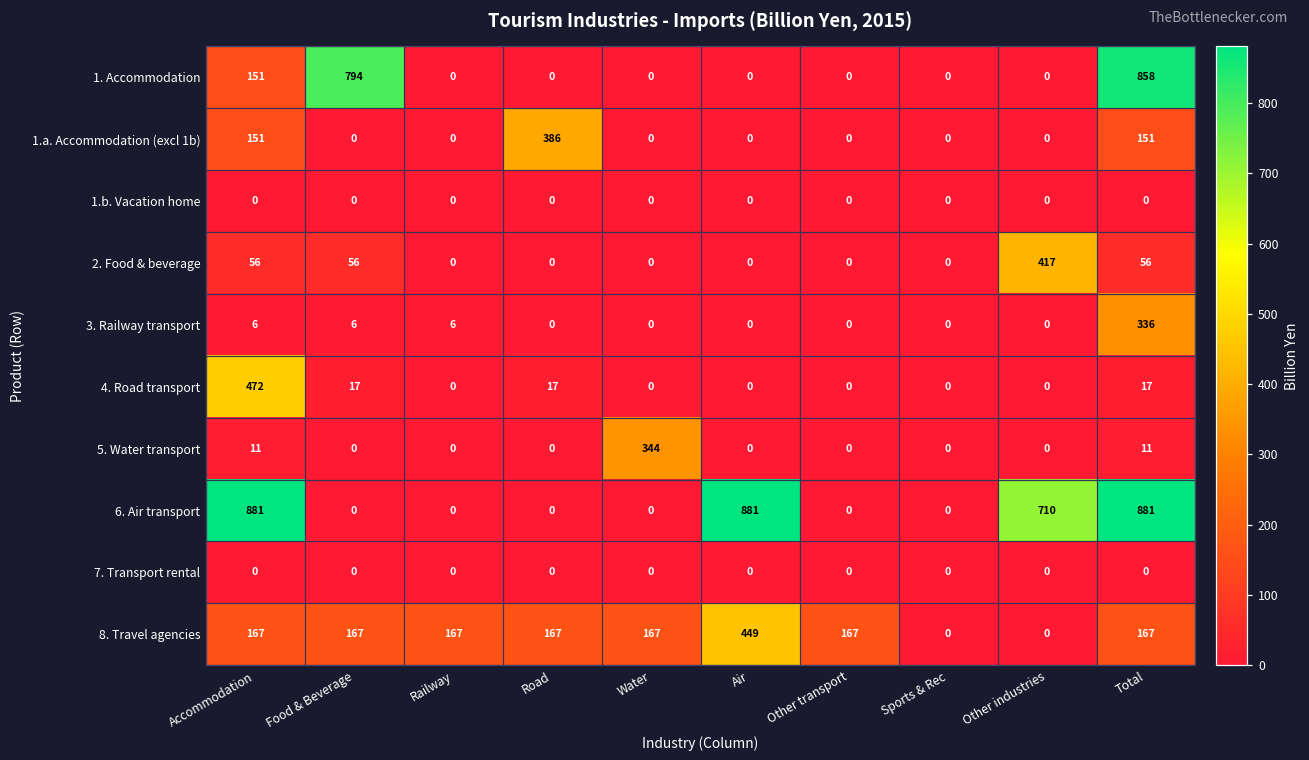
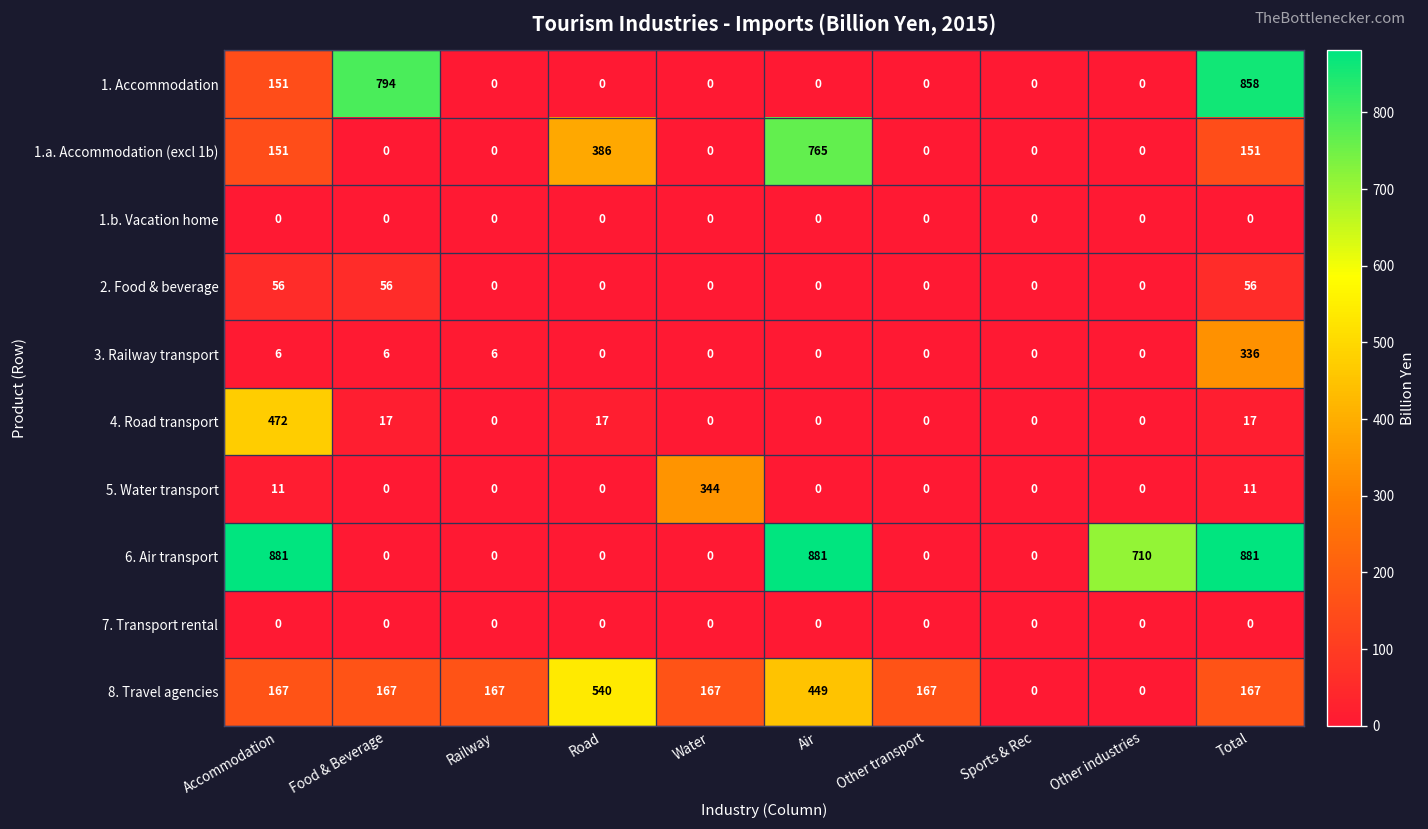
  {
    "1. Accommodation": {
      "Accommodation": 151,
      "Food & Beverage": 794,
      "Railway": 0,
      "Road": 0,
      "Water": 0,
      "Air": 0,
      "Other transport": 0,
      "Sports & Rec": 0,
      "Other industries": 0,
      "Total": 858
    },
    "1.a. Accommodation (excl 1b)": {
      "Accommodation": 151,
      "Food & Beverage": 0,
      "Railway": 0,
      "Road": 386,
      "Water": 0,
-     "Air": 0,
+     "Air": 765,
      "Other transport": 0,
      "Sports & Rec": 0,
      "Other industries": 0,
      "Total": 151
    },
    "1.b. Vacation home": {
      "Accommodation": 0,
      "Food & Beverage": 0,
      "Railway": 0,
      "Road": 0,
      "Water": 0,
      "Air": 0,
      "Other transport": 0,
      "Sports & Rec": 0,
      "Other industries": 0,
      "Total": 0
    },
    "2. Food & beverage": {
      "Accommodation": 56,
      "Food & Beverage": 56,
      "Railway": 0,
      "Road": 0,
      "Water": 0,
      "Air": 0,
      "Other transport": 0,
      "Sports & Rec": 0,
-     "Other industries": 417,
+     "Other industries": 0,
      "Total": 56
    },
    "3. Railway transport": {
      "Accommodation": 6,
      "Food & Beverage": 6,
      "Railway": 6,
      "Road": 0,
      "Water": 0,
      "Air": 0,
      "Other transport": 0,
      "Sports & Rec": 0,
      "Other industries": 0,
      "Total": 336
    },
    "4. Road transport": {
      "Accommodation": 472,
      "Food & Beverage": 17,
      "Railway": 0,
      "Road": 17,
      "Water": 0,
      "Air": 0,
      "Other transport": 0,
      "Sports & Rec": 0,
      "Other industries": 0,
      "Total": 17
    },
    "5. Water transport": {
      "Accommodation": 11,
      "Food & Beverage": 0,
      "Railway": 0,
      "Road": 0,
      "Water": 344,
      "Air": 0,
      "Other transport": 0,
      "Sports & Rec": 0,
      "Other industries": 0,
      "Total": 11
    },
    "6. Air transport": {
      "Accommodation": 881,
      "Food & Beverage": 0,
      "Railway": 0,
      "Road": 0,
      "Water": 0,
      "Air": 881,
      "Other transport": 0,
      "Sports & Rec": 0,
      "Other industries": 710,
      "Total": 881
    },
    "7. Transport rental": {
      "Accommodation": 0,
      "Food & Beverage": 0,
      "Railway": 0,
      "Road": 0,
      "Water": 0,
      "Air": 0,
      "Other transport": 0,
      "Sports & Rec": 0,
      "Other industries": 0,
      "Total": 0
    },
    "8. Travel agencies": {
      "Accommodation": 167,
      "Food & Beverage": 167,
      "Railway": 167,
-     "Road": 167,
+     "Road": 540,
      "Water": 167,
      "Air": 449,
      "Other transport": 167,
      "Sports & Rec": 0,
      "Other industries": 0,
      "Total": 167
    }
  }
